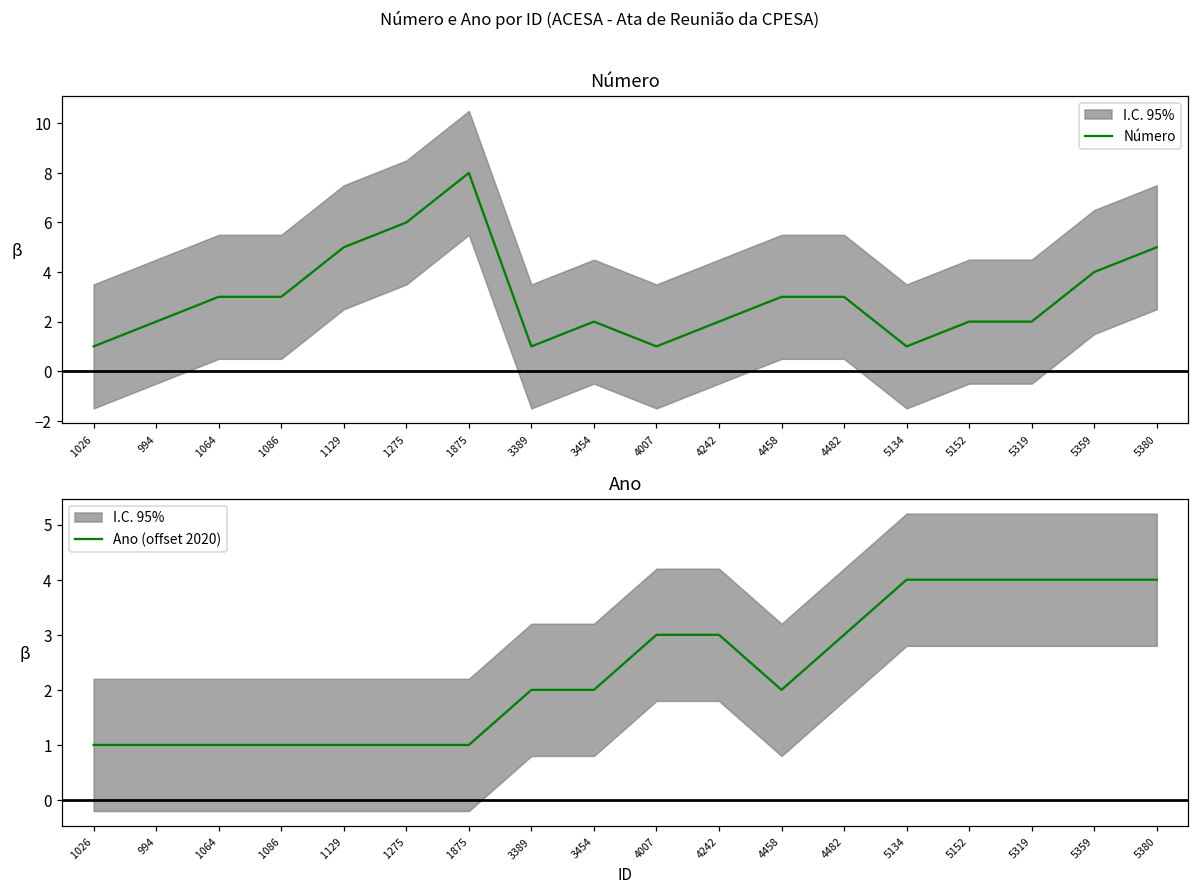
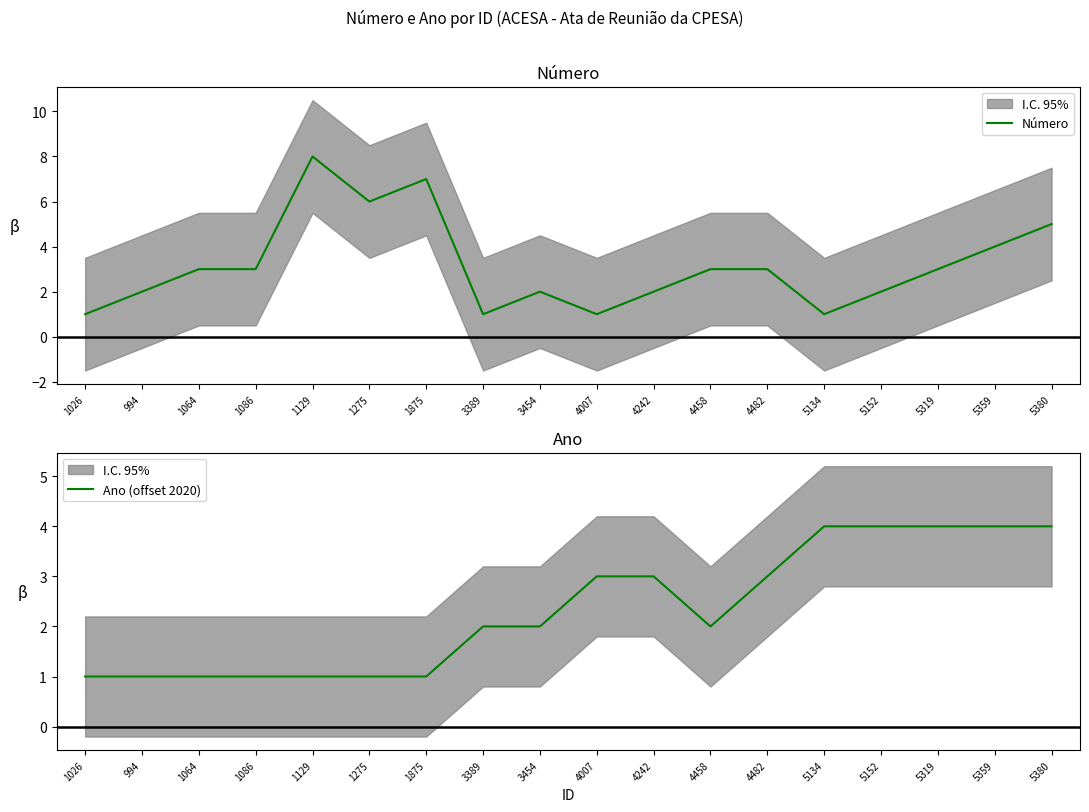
  {
    "Número": {
      "Número": {
        "1026": 1,
        "994": 2,
        "1064": 3,
        "1086": 3,
-       "1129": 5,
+       "1129": 8,
        "1275": 6,
-       "1875": 8,
+       "1875": 7,
        "3389": 1,
        "3454": 2,
        "4007": 1,
        "4242": 2,
        "4458": 3,
        "4482": 3,
        "5134": 1,
        "5152": 2,
-       "5319": 2,
+       "5319": 3,
        "5359": 4,
        "5380": 5
      }
    },
    "Ano": {
      "Ano (offset 2020)": {
        "1026": 1.0,
        "994": 1.0,
        "1064": 1.0,
        "1086": 1.0,
        "1129": 1.0,
        "1275": 1.0,
        "1875": 1.0,
        "3389": 2.0,
        "3454": 2.0,
        "4007": 3.0,
        "4242": 3.0,
        "4458": 2.0,
        "4482": 3.0,
        "5134": 4.0,
        "5152": 4.0,
        "5319": 4.0,
        "5359": 4.0,
        "5380": 4.0
      }
    }
  }
